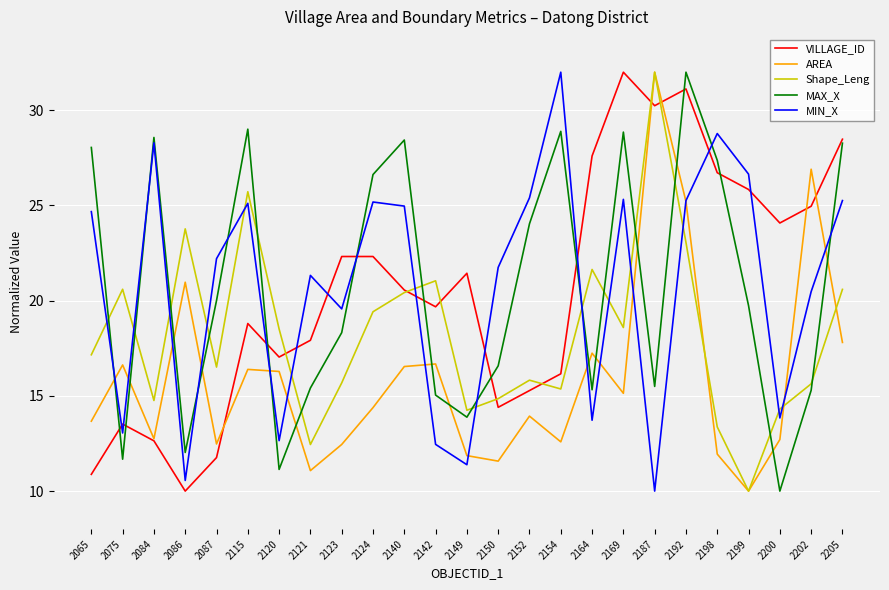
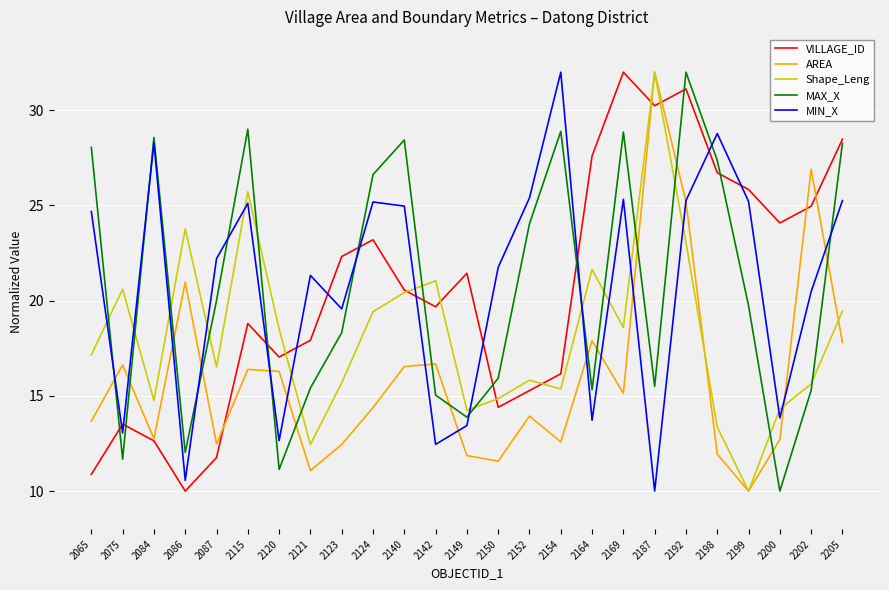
  {
    "VILLAGE_ID": {
      "2065": 10.9,
      "2075": 13.5,
      "2086": 10.0,
      "2087": 11.8,
      "2115": 18.8,
      "2120": 17.0,
      "2121": 17.9,
      "2123": 22.3,
-     "2124": 22.3,
+     "2124": 23.2,
      "2140": 20.6,
      "2142": 19.7,
      "2149": 21.4,
      "2150": 14.4,
      "2152": 15.3,
      "2154": 16.2,
      "2164": 27.6,
      "2169": 32.0,
      "2187": 30.2,
      "2192": 31.1,
      "2198": 26.7,
      "2199": 25.8,
      "2200": 24.1,
      "2202": 25.0,
      "2205": 28.5
    },
    "AREA": {
      "2065": 13.7,
      "2075": 16.6,
      "2086": 21.0,
      "2087": 12.5,
      "2115": 16.4,
      "2120": 16.3,
      "2121": 11.1,
      "2123": 12.4,
      "2124": 14.4,
      "2140": 16.5,
      "2142": 16.7,
      "2149": 11.9,
      "2150": 11.6,
      "2152": 13.9,
      "2154": 12.6,
-     "2164": 17.2,
+     "2164": 17.9,
      "2169": 15.1,
      "2198": 11.9,
      "2200": 12.7,
      "2202": 26.9,
      "2205": 17.8
    },
    "Shape_Leng": {
      "2065": 17.2,
      "2075": 20.6,
      "2084": 14.8,
      "2086": 23.8,
      "2087": 16.5,
      "2115": 25.7,
      "2120": 18.5,
      "2121": 12.4,
      "2123": 15.7,
      "2124": 19.4,
      "2140": 20.4,
      "2142": 21.0,
      "2149": 14.2,
      "2150": 14.9,
      "2152": 15.8,
      "2154": 15.4,
      "2164": 21.6,
      "2169": 18.6,
      "2192": 23.1,
      "2198": 13.4,
      "2200": 14.3,
      "2202": 15.6,
-     "2205": 20.6
+     "2205": 19.5
    },
    "MAX_X": {
      "2065": 28.0,
      "2075": 11.7,
      "2084": 28.6,
      "2086": 12.0,
      "2087": 20.0,
      "2115": 29.0,
      "2120": 11.1,
      "2121": 15.4,
      "2123": 18.3,
      "2124": 26.6,
      "2140": 28.4,
      "2142": 15.0,
      "2149": 13.9,
-     "2150": 16.6,
+     "2150": 15.9,
      "2152": 24.0,
      "2154": 28.9,
      "2164": 15.3,
      "2169": 28.9,
      "2187": 15.5,
      "2192": 32.0,
      "2198": 27.4,
      "2199": 19.7,
      "2200": 10.0,
      "2202": 15.3,
      "2205": 28.3
    },
    "MIN_X": {
      "2065": 24.7,
      "2075": 13.1,
      "2084": 28.3,
      "2086": 10.6,
      "2087": 22.2,
      "2115": 25.1,
      "2120": 12.7,
      "2121": 21.3,
      "2123": 19.6,
      "2124": 25.2,
      "2140": 25.0,
      "2142": 12.5,
-     "2149": 11.4,
+     "2149": 13.4,
      "2150": 21.7,
      "2152": 25.4,
      "2154": 32.0,
      "2164": 13.7,
      "2169": 25.3,
      "2187": 10.0,
      "2198": 28.8,
-     "2199": 26.6,
+     "2199": 25.2,
      "2200": 13.8,
      "2202": 20.5,
      "2205": 25.3
    }
  }
